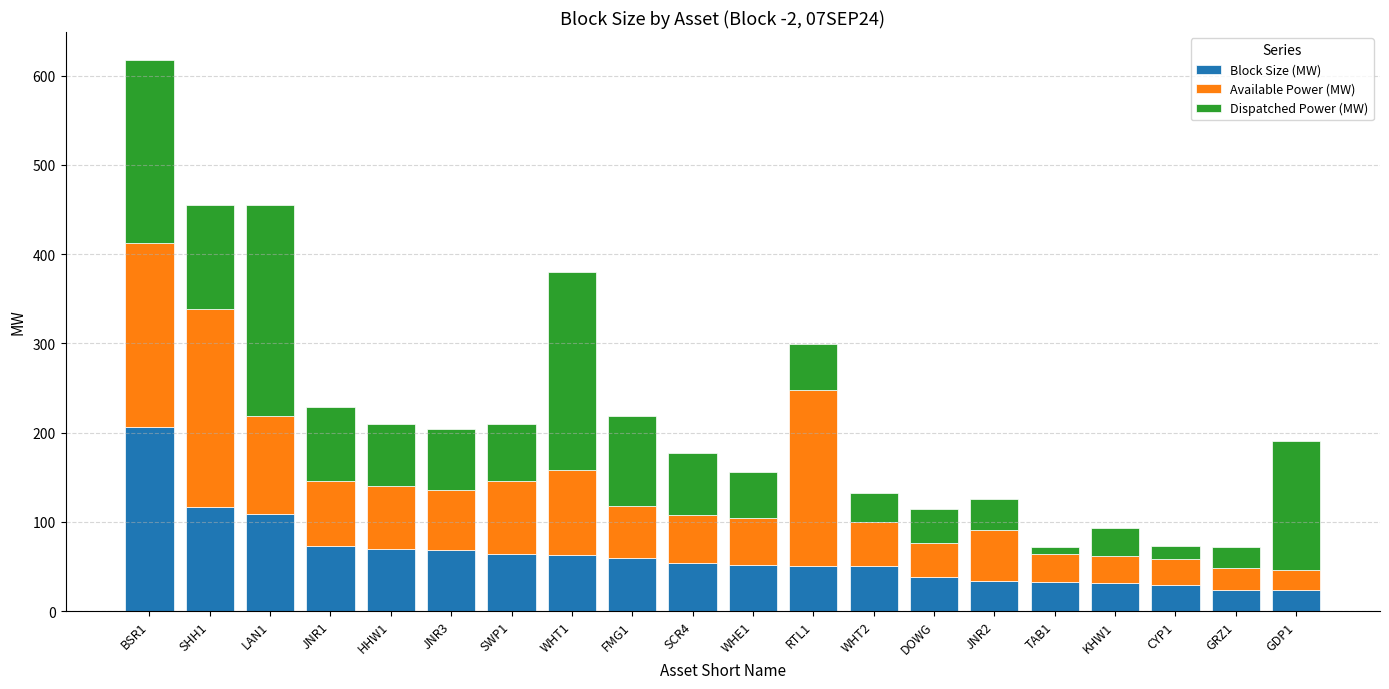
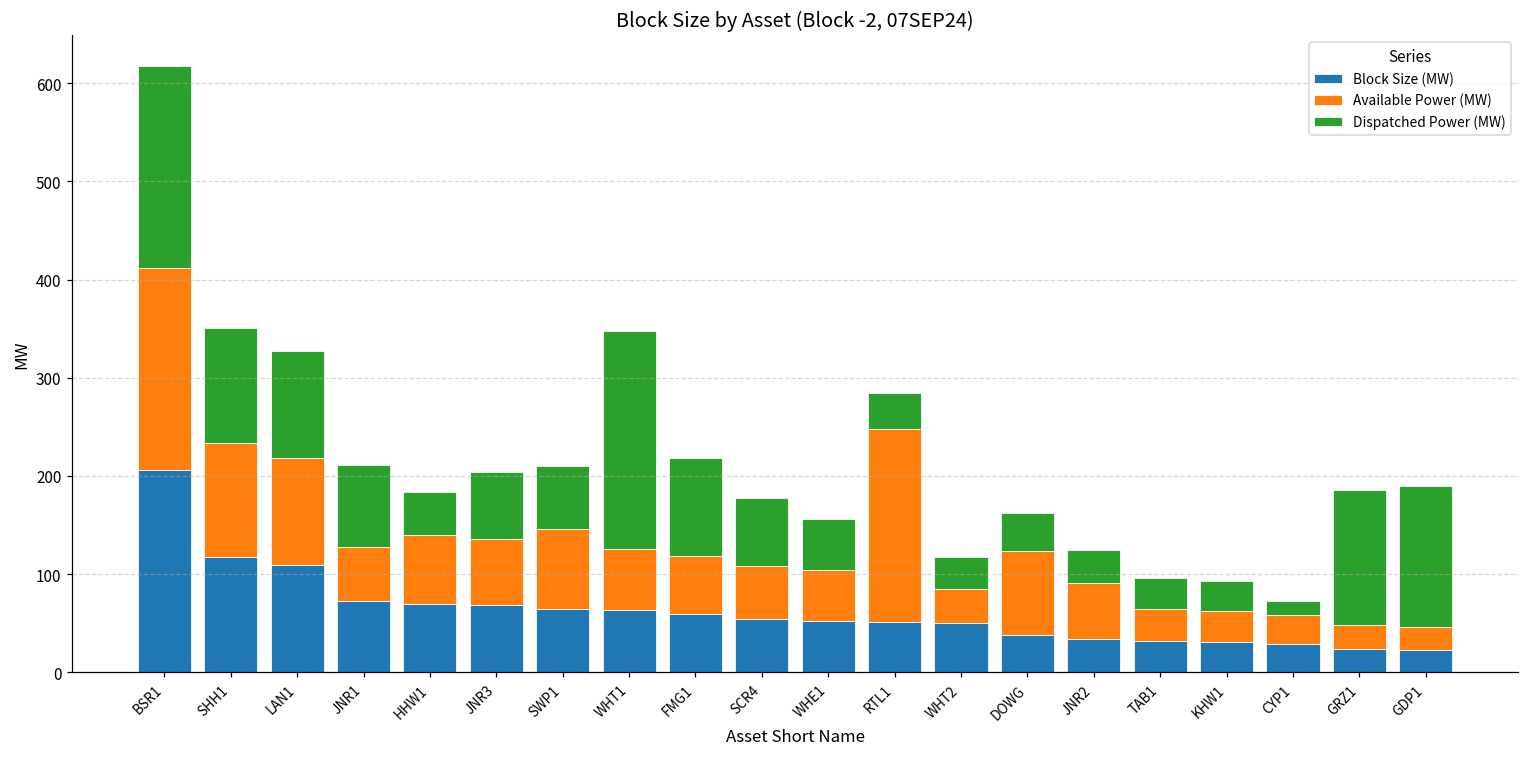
  {
    "Block Size (MW)": {
      "BSR1": 210,
      "SHH1": 120,
      "LAN1": 110,
      "JNR1": 70,
      "HHW1": 70,
      "JNR3": 70,
      "SWP1": 60,
      "WHT1": 60,
      "FMG1": 60,
      "SCR4": 50,
      "WHE1": 50,
      "RTL1": 50,
      "WHT2": 50,
      "DOWG": 40,
      "JNR2": 30,
      "TAB1": 30,
      "KHW1": 30,
      "CYP1": 30,
      "GRZ1": 20,
      "GDP1": 20
    },
    "Available Power (MW)": {
      "BSR1": 210,
-     "SHH1": 220,
+     "SHH1": 120,
      "LAN1": 110,
-     "JNR1": 70,
+     "JNR1": 60,
      "HHW1": 70,
      "JNR3": 70,
      "SWP1": 80,
-     "WHT1": 100,
+     "WHT1": 60,
      "FMG1": 60,
      "SCR4": 50,
      "WHE1": 50,
      "RTL1": 200,
-     "WHT2": 50,
-     "DOWG": 40,
+     "WHT2": 40,
+     "DOWG": 90,
      "JNR2": 60,
      "TAB1": 30,
      "KHW1": 30,
      "CYP1": 30,
      "GRZ1": 20,
      "GDP1": 20
    },
    "Dispatched Power (MW)": {
      "BSR1": 210,
      "SHH1": 120,
-     "LAN1": 240,
+     "LAN1": 110,
      "JNR1": 80,
-     "HHW1": 70,
+     "HHW1": 40,
      "JNR3": 70,
      "SWP1": 60,
      "WHT1": 220,
      "FMG1": 100,
      "SCR4": 70,
      "WHE1": 50,
-     "RTL1": 50,
+     "RTL1": 40,
      "WHT2": 30,
      "DOWG": 40,
      "JNR2": 30,
-     "TAB1": 10,
+     "TAB1": 30,
      "KHW1": 30,
      "CYP1": 20,
-     "GRZ1": 20,
+     "GRZ1": 140,
      "GDP1": 140
    }
  }
